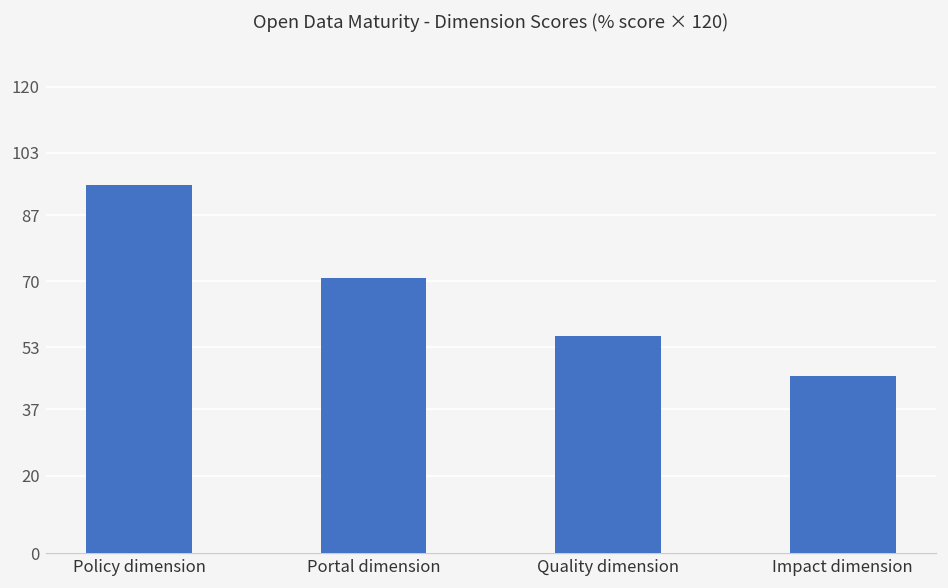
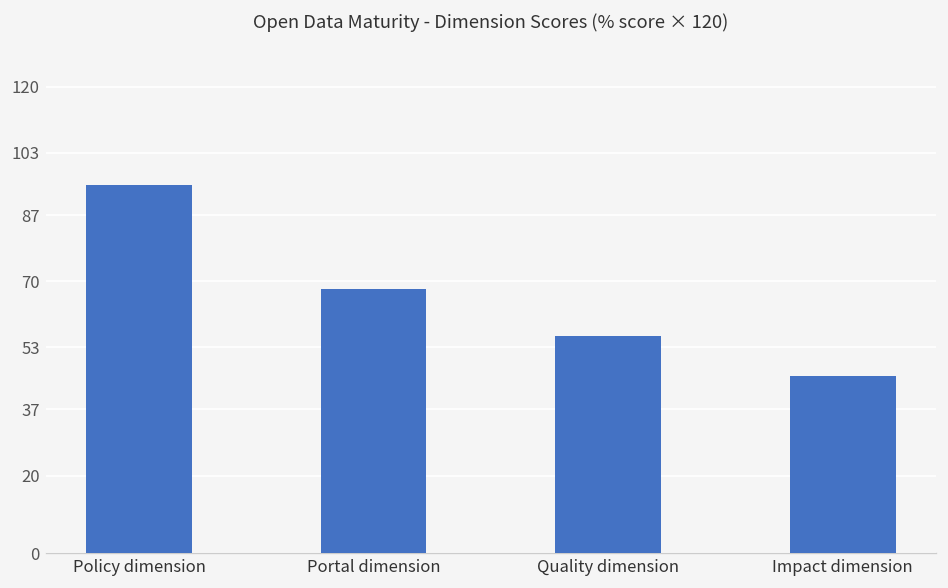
  {
    "Policy dimension": 95,
-   "Portal dimension": 71,
+   "Portal dimension": 68,
    "Quality dimension": 56,
    "Impact dimension": 46
  }
